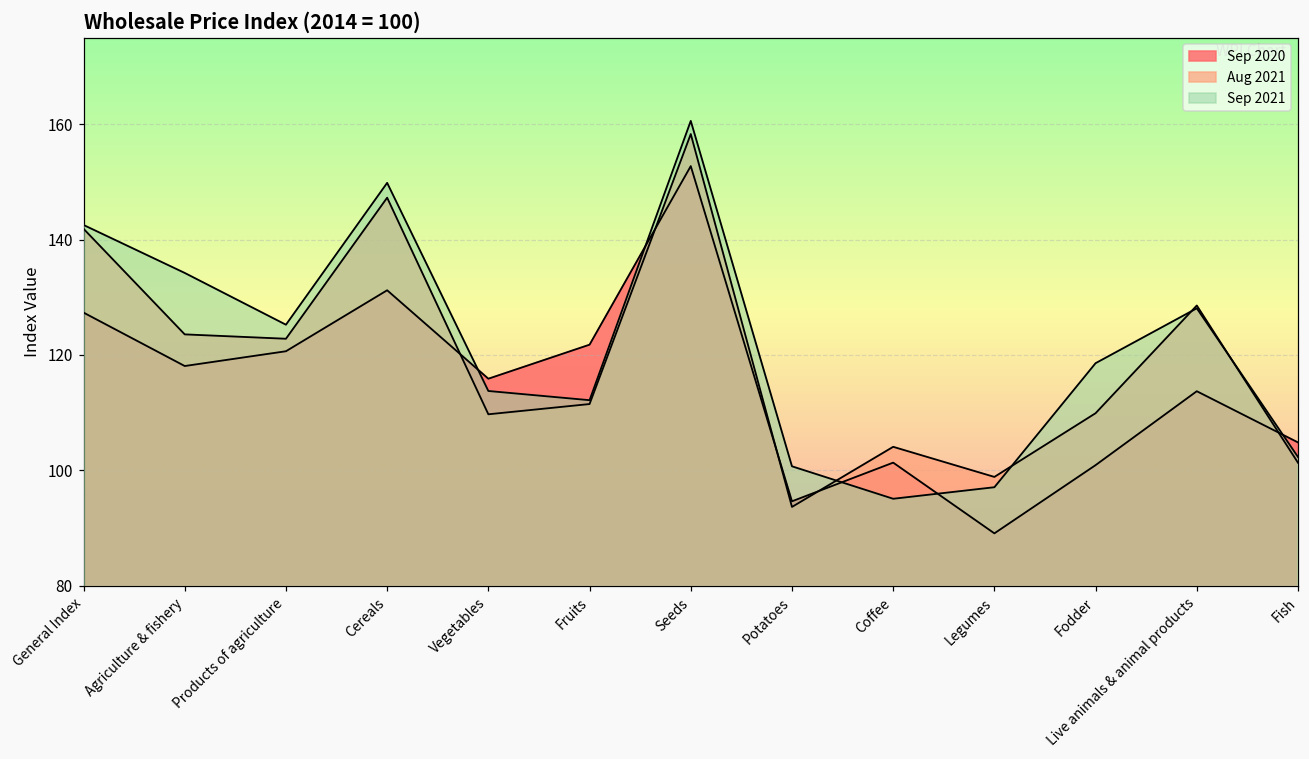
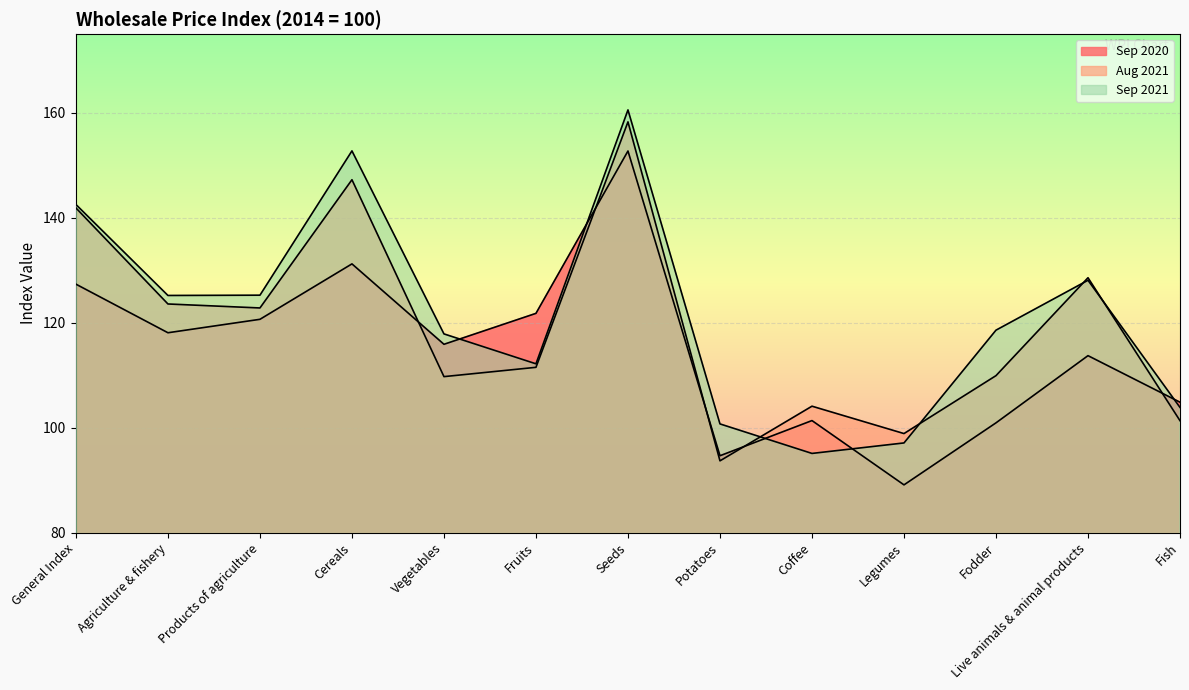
  {
    "Sep 2021": {
      "General Index": 143,
-     "Agriculture & fishery": 134,
+     "Agriculture & fishery": 125,
      "Products of agriculture": 125,
-     "Cereals": 150,
-     "Vegetables": 114,
+     "Cereals": 153,
+     "Vegetables": 118,
      "Fruits": 112,
      "Seeds": 161,
      "Potatoes": 101,
      "Coffee": 95,
      "Legumes": 97,
      "Fodder": 119,
      "Live animals & animal products": 128,
-     "Fish": 102
+     "Fish": 104
    }
  }
